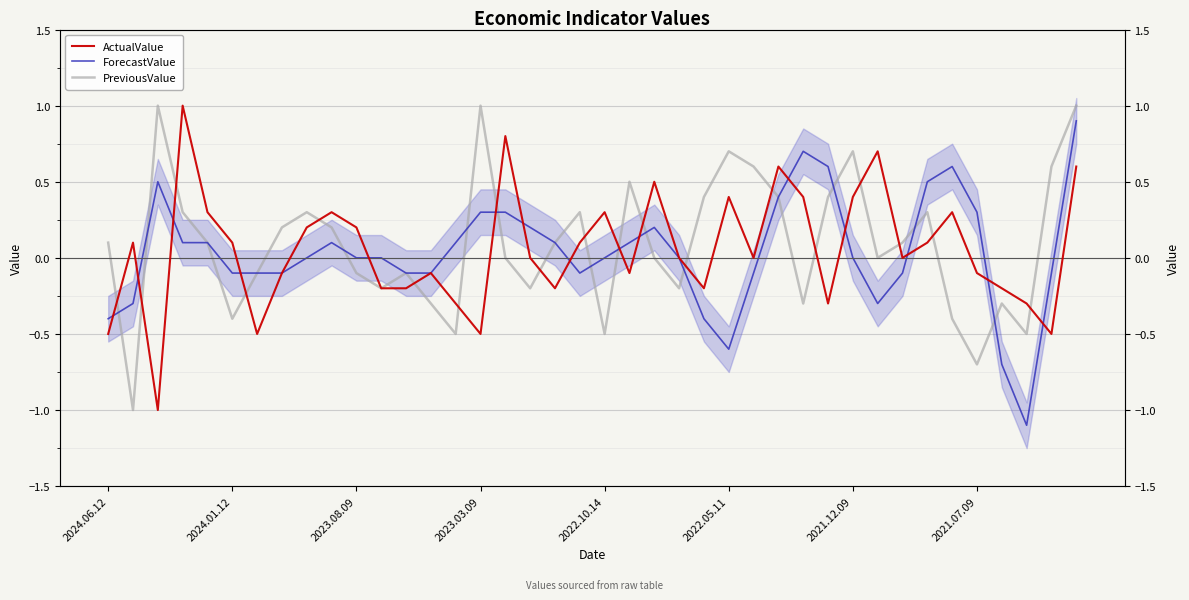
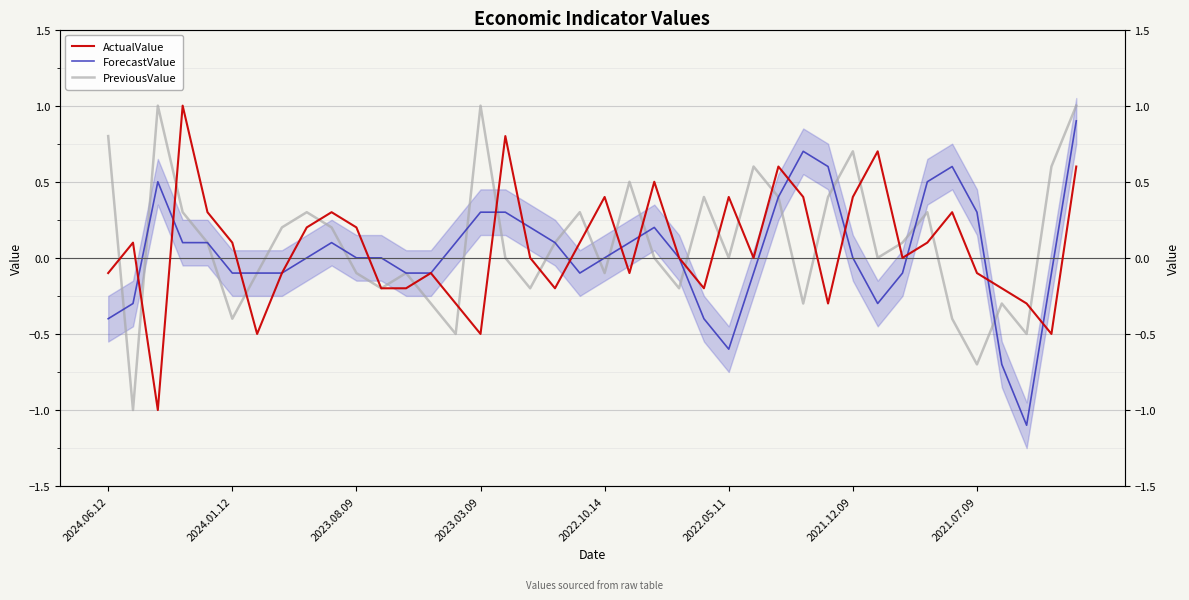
  {
    "ActualValue": {
-     "2024.06.12": -0.5,
+     "2024.06.12": -0.1,
      "2024.01.12": 0.1,
      "2023.08.09": 0.2,
      "2023.03.09": -0.5,
-     "2022.10.14": 0.3,
+     "2022.10.14": 0.4,
      "2022.05.11": 0.4,
      "2021.12.09": 0.4,
      "2021.07.09": -0.1
    },
    "PreviousValue": {
-     "2024.06.12": 0.1,
+     "2024.06.12": 0.8,
      "2024.01.12": -0.4,
      "2023.08.09": -0.1,
      "2023.03.09": 1.0,
-     "2022.10.14": -0.5,
-     "2022.05.11": 0.7,
+     "2022.10.14": -0.1,
+     "2022.05.11": 0.0,
      "2021.12.09": 0.7,
      "2021.07.09": -0.7
    }
  }
